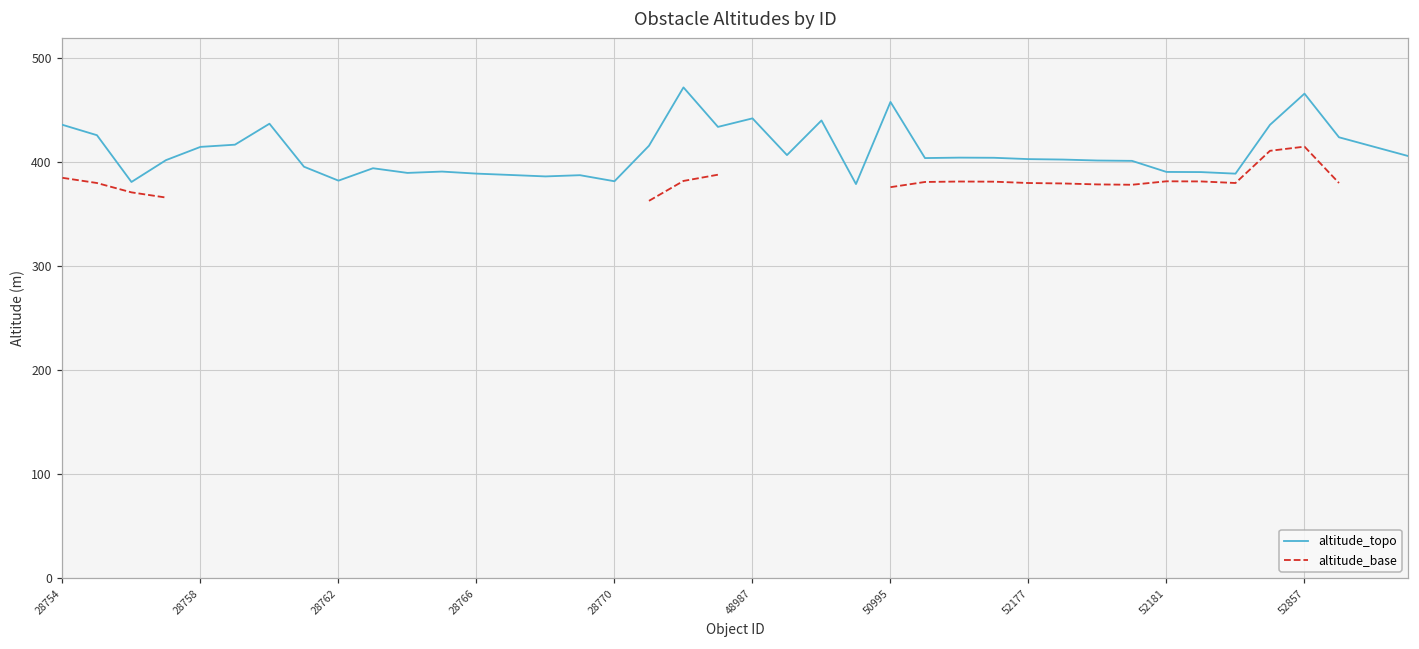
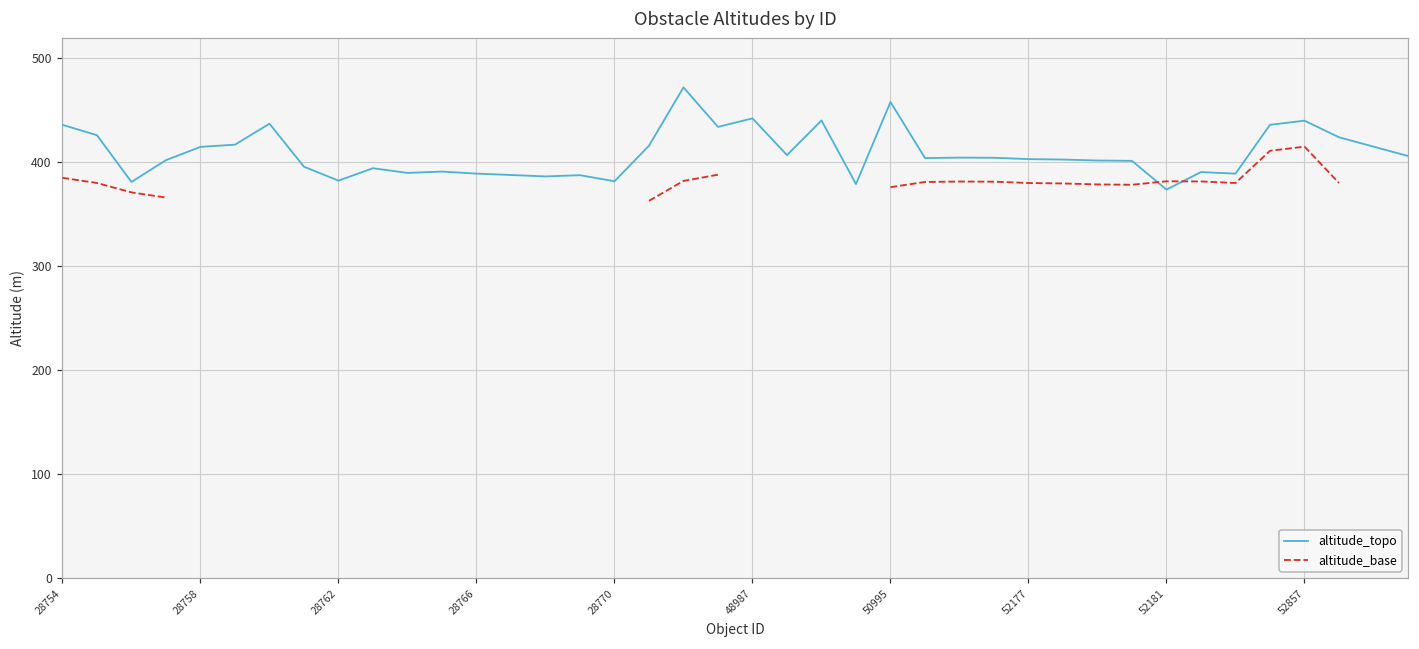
  {
    "altitude_topo": {
      "28754": 440,
      "28758": 410,
      "28762": 380,
      "28766": 390,
      "28770": 380,
      "48987": 440,
      "50995": 460,
      "52177": 400,
-     "52181": 390,
-     "52857": 470
+     "52181": 370,
+     "52857": 440
    },
    "altitude_base": {
      "28754": 390,
      "50995": 380,
      "52177": 380,
      "52181": 380,
      "52857": 420
    }
  }
